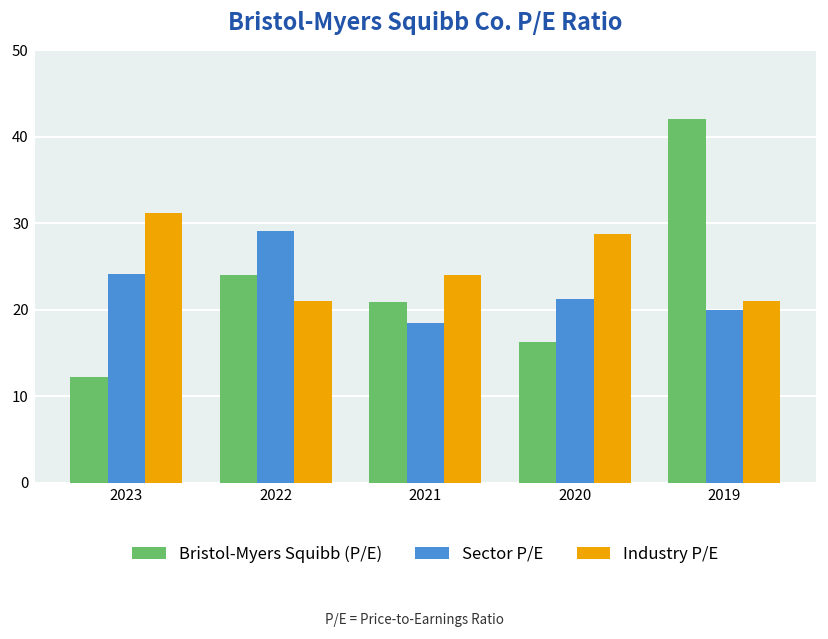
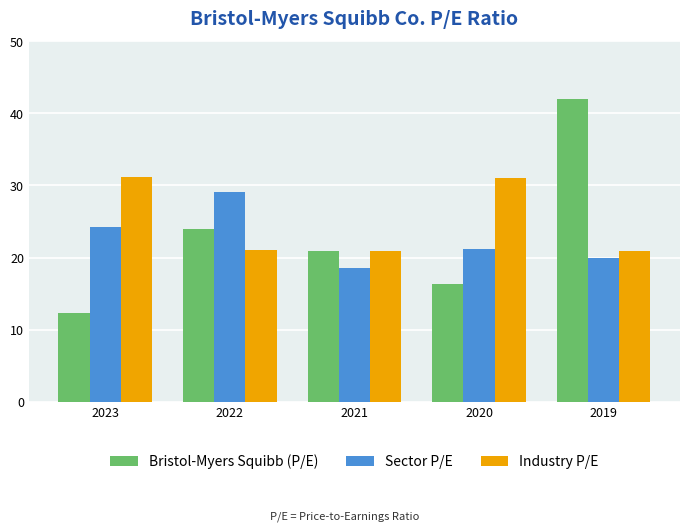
  {
    "Bristol-Myers Squibb (P/E)": {
      "2023": 12,
      "2022": 24,
      "2021": 21,
      "2020": 16,
      "2019": 42
    },
    "Sector P/E": {
      "2023": 24,
      "2022": 29,
      "2021": 18,
      "2020": 21,
      "2019": 20
    },
    "Industry P/E": {
      "2023": 31,
      "2022": 21,
-     "2021": 24,
-     "2020": 29,
+     "2021": 21,
+     "2020": 31,
      "2019": 21
    }
  }
